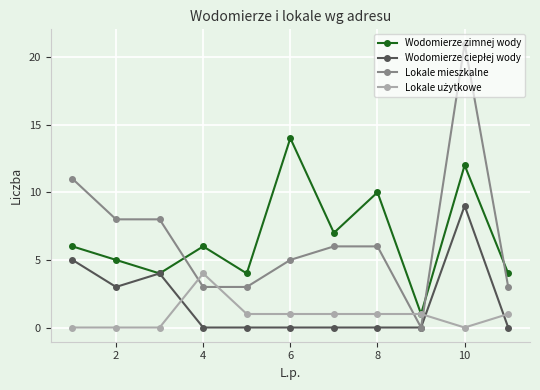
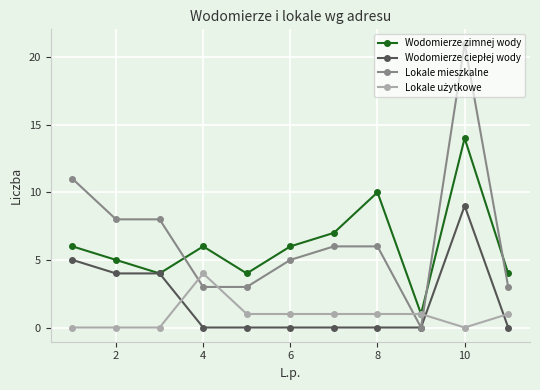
  {
    "Wodomierze zimnej wody": {
      "2": 5,
      "4": 6,
-     "6": 14,
+     "6": 6,
      "8": 10,
-     "10": 12
+     "10": 14
    },
    "Wodomierze ciepłej wody": {
-     "2": 3,
+     "2": 4,
      "4": 0,
      "6": 0,
      "8": 0,
      "10": 9
    }
  }
